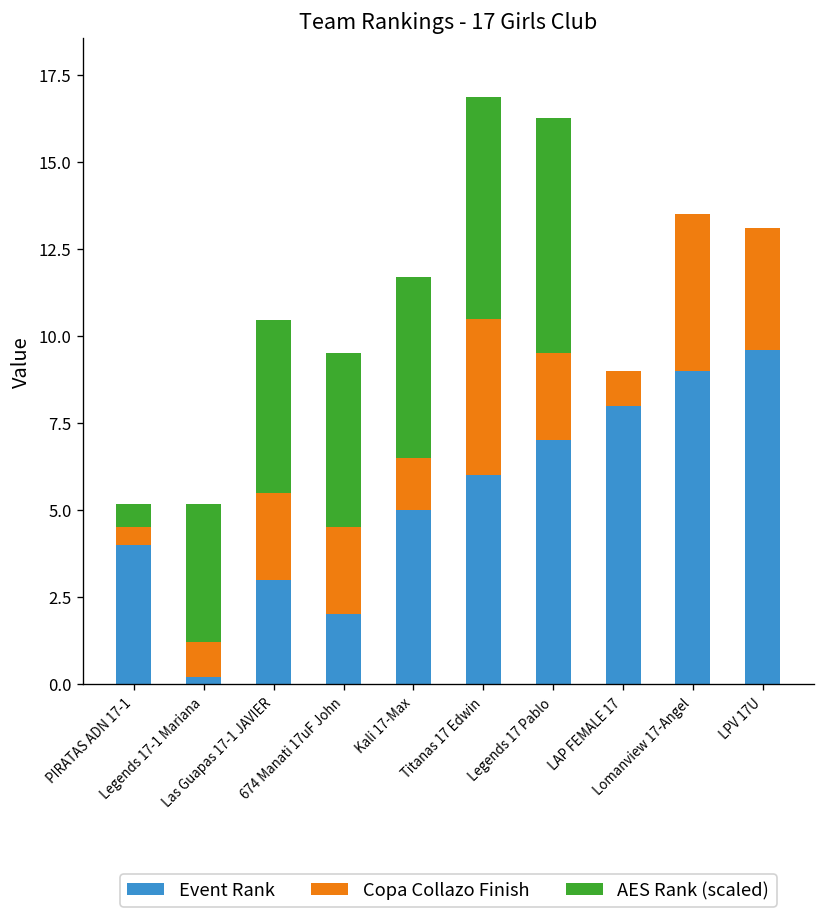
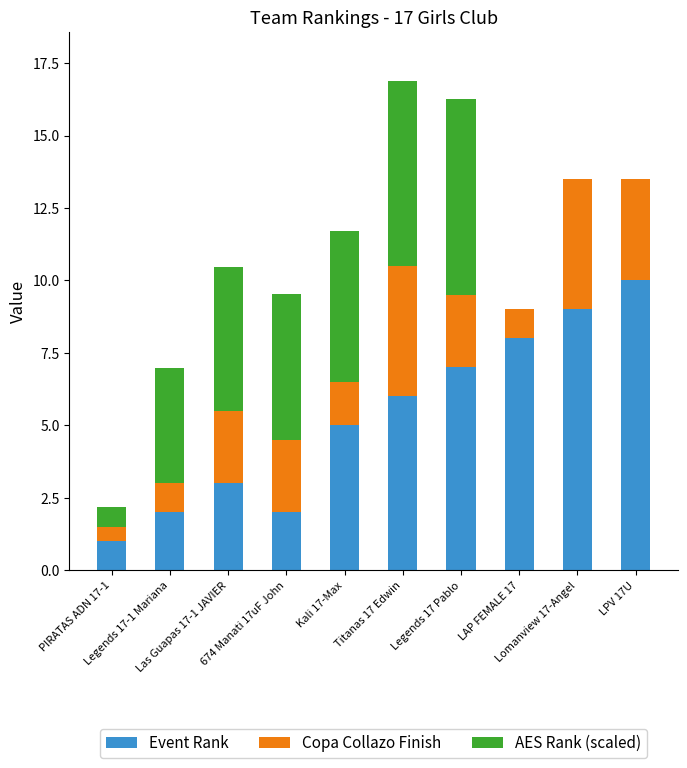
  {
    "Event Rank": {
-     "PIRATAS ADN 17-1": 4,
-     "Legends 17-1 Mariana": 0.2,
+     "PIRATAS ADN 17-1": 1,
+     "Legends 17-1 Mariana": 2.0,
      "Las Guapas 17-1 JAVIER": 3.0,
      "674 Manati 17uF John": 2.0,
      "Kali 17-Max": 5.0,
      "Titanas 17 Edwin": 6.0,
      "Legends 17 Pablo": 7.0,
      "LAP FEMALE 17": 8.0,
      "Lomanview 17-Angel": 9.0,
-     "LPV 17U": 9.6
+     "LPV 17U": 10.0
    },
    "Copa Collazo Finish": {
      "PIRATAS ADN 17-1": 0.5,
      "Legends 17-1 Mariana": 1.0,
      "Las Guapas 17-1 JAVIER": 2.5,
      "674 Manati 17uF John": 2.5,
      "Kali 17-Max": 1.5,
      "Titanas 17 Edwin": 4.5,
      "Legends 17 Pablo": 2.5,
      "LAP FEMALE 17": 1.0,
      "Lomanview 17-Angel": 4.5,
      "LPV 17U": 3.5
    },
    "AES Rank (scaled)": {
      "PIRATAS ADN 17-1": 0.7,
      "Legends 17-1 Mariana": 4.0,
      "Las Guapas 17-1 JAVIER": 5.0,
      "674 Manati 17uF John": 5.0,
      "Kali 17-Max": 5.2,
      "Titanas 17 Edwin": 6.4,
      "Legends 17 Pablo": 6.8,
      "LAP FEMALE 17": 0.0,
      "Lomanview 17-Angel": 0.0,
      "LPV 17U": 0.0
    }
  }
